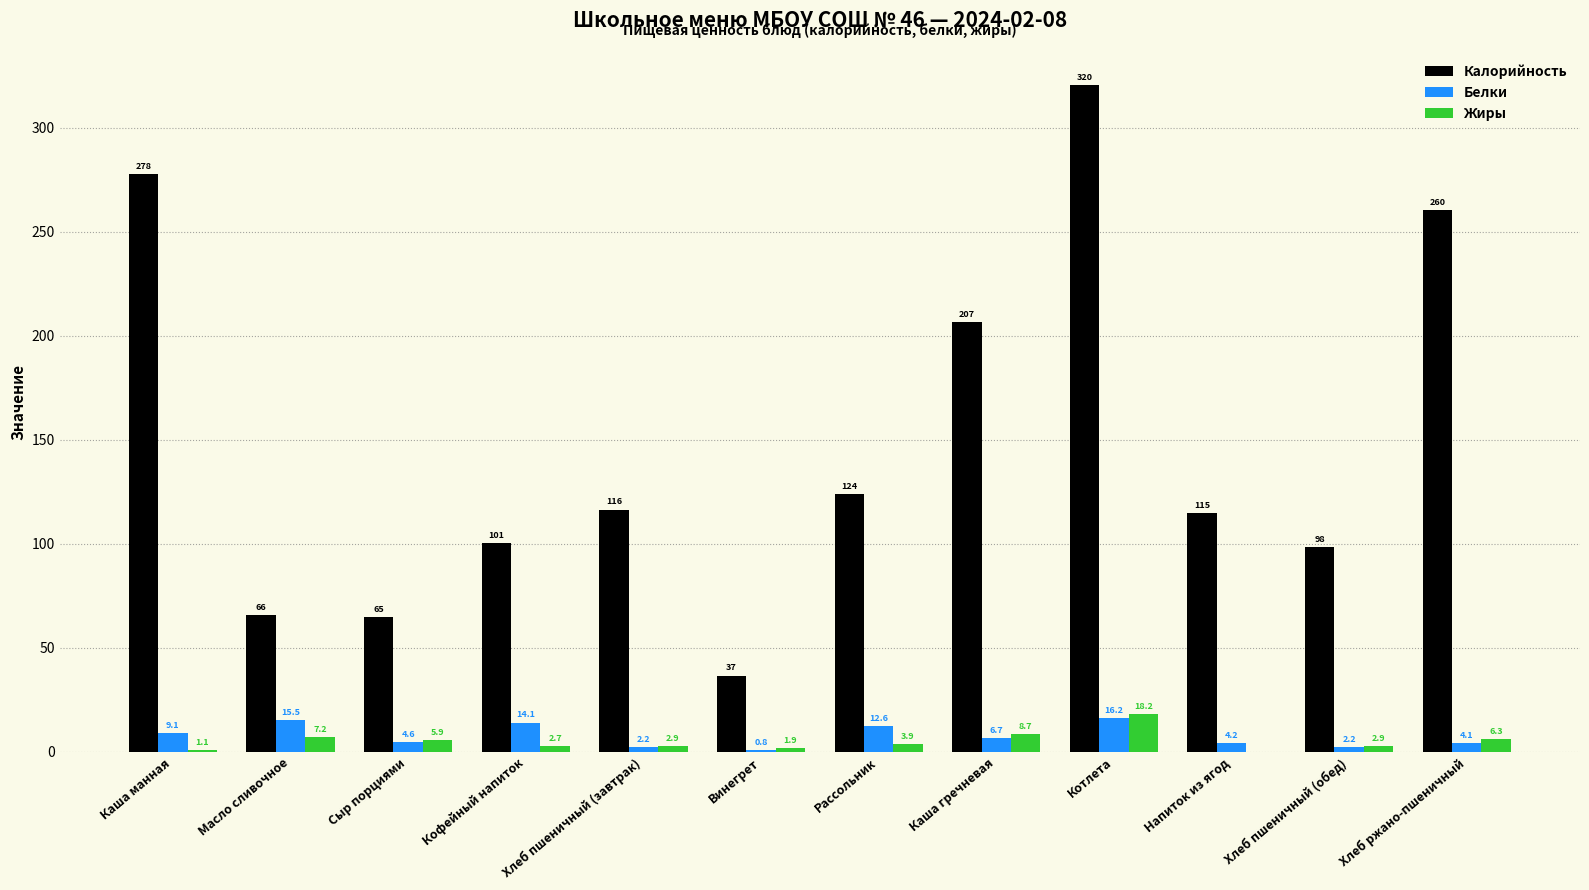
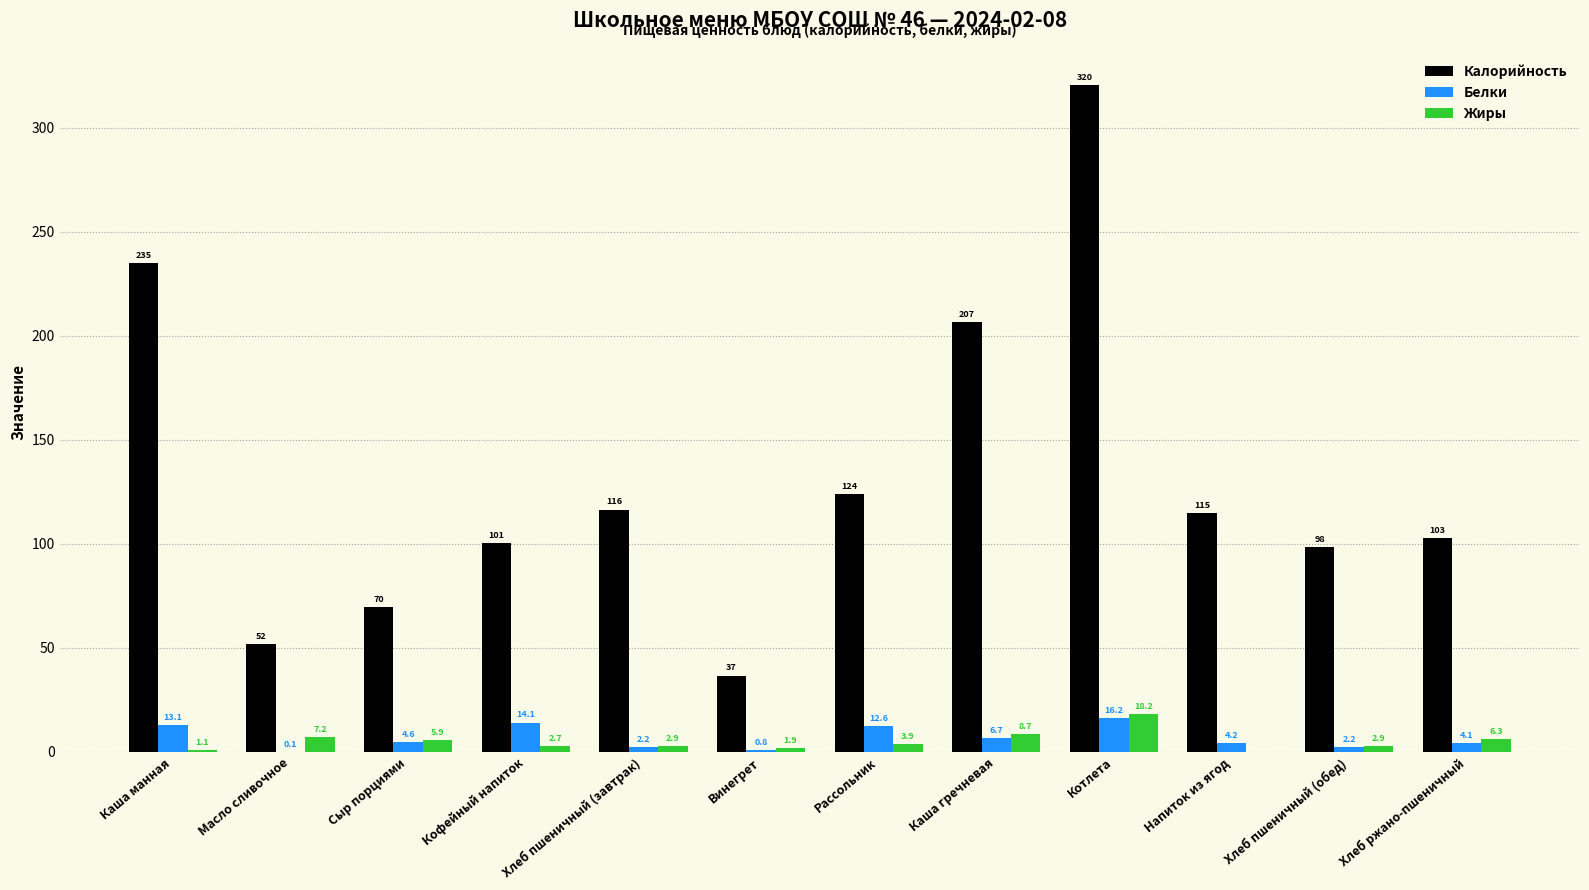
  {
    "Калорийность": {
-     "Каша манная": 278,
-     "Масло сливочное": 66,
-     "Сыр порциями": 65,
+     "Каша манная": 235,
+     "Масло сливочное": 52,
+     "Сыр порциями": 70,
      "Кофейный напиток": 101,
      "Хлеб пшеничный (завтрак)": 116,
      "Винегрет": 37,
      "Рассольник": 124,
      "Каша гречневая": 207,
      "Котлета": 320,
      "Напиток из ягод": 115,
      "Хлеб пшеничный (обед)": 98,
-     "Хлеб ржано-пшеничный": 260
+     "Хлеб ржано-пшеничный": 103
    },
    "Белки": {
-     "Каша манная": 9.1,
-     "Масло сливочное": 15.5,
+     "Каша манная": 13.1,
+     "Масло сливочное": 0.1,
      "Сыр порциями": 4.6,
      "Кофейный напиток": 14.1,
      "Хлеб пшеничный (завтрак)": 2.2,
      "Винегрет": 0.8,
      "Рассольник": 12.6,
      "Каша гречневая": 6.7,
      "Котлета": 16.2,
      "Напиток из ягод": 4.2,
      "Хлеб пшеничный (обед)": 2.2,
      "Хлеб ржано-пшеничный": 4.1
    },
    "Жиры": {
      "Каша манная": 1.1,
      "Масло сливочное": 7.2,
      "Сыр порциями": 5.9,
      "Кофейный напиток": 2.7,
      "Хлеб пшеничный (завтрак)": 2.9,
      "Винегрет": 1.9,
      "Рассольник": 3.9,
      "Каша гречневая": 8.7,
      "Котлета": 18.2,
      "Хлеб пшеничный (обед)": 2.9,
      "Хлеб ржано-пшеничный": 6.3
    }
  }
